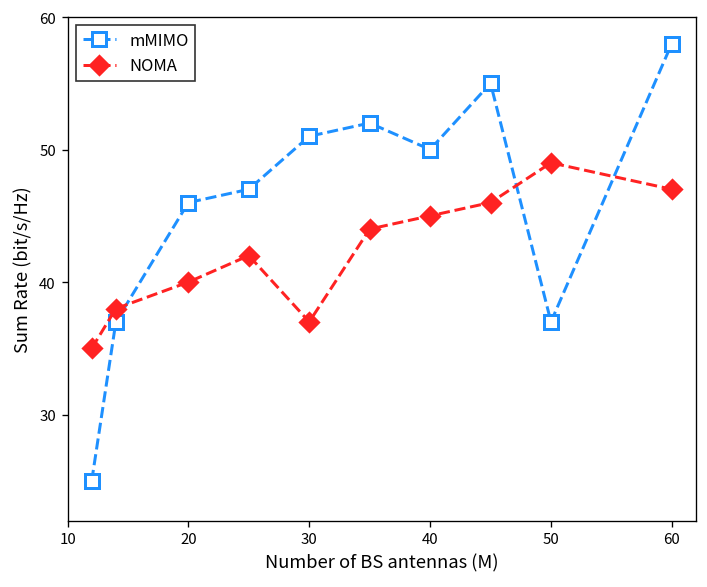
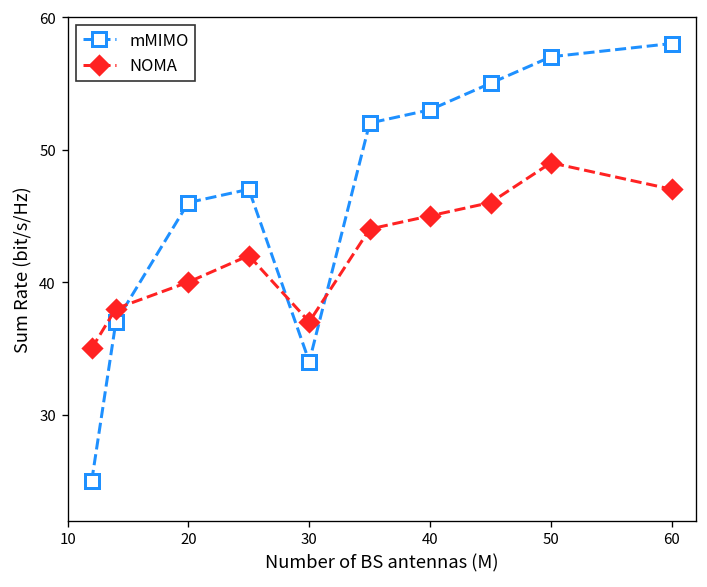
  {
    "mMIMO": {
      "20": 46,
-     "30": 51,
-     "40": 50,
-     "50": 37,
+     "30": 34,
+     "40": 53,
+     "50": 57,
      "60": 58
    },
    "NOMA": {
      "20": 40,
      "30": 37,
      "40": 45,
      "50": 49,
      "60": 47
    }
  }
